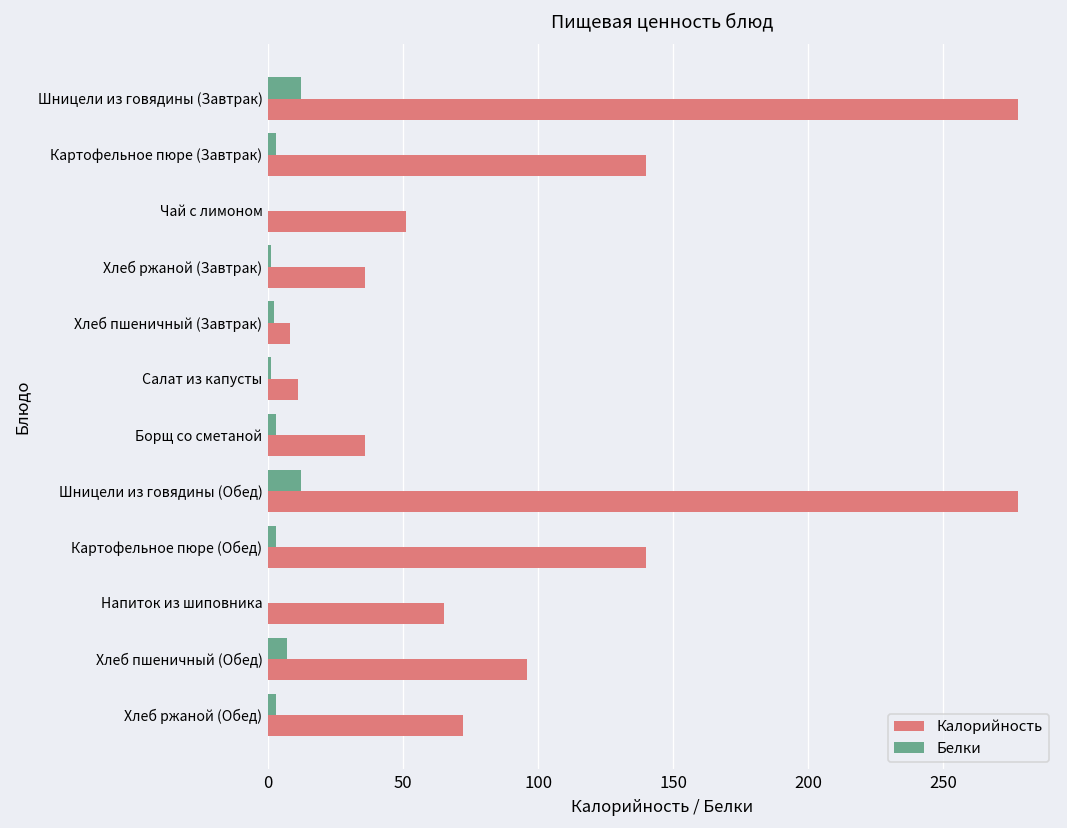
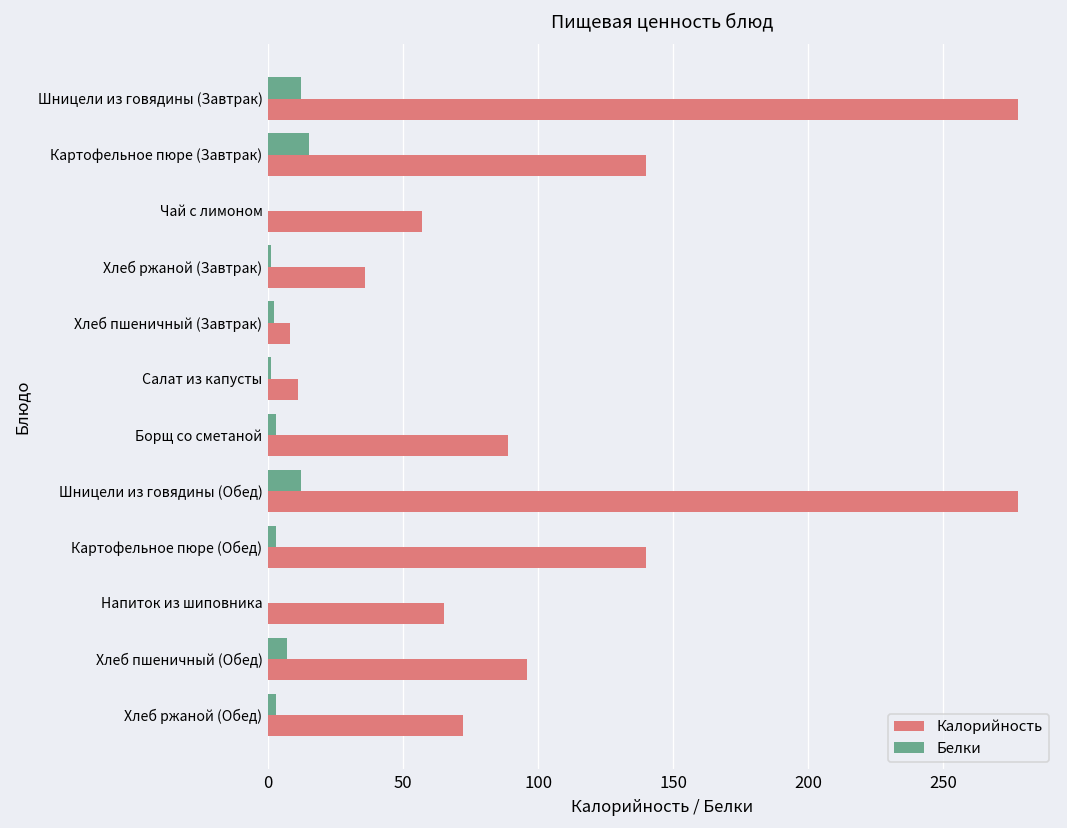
  {
    "Калорийность": {
      "Шницели из говядины (Завтрак)": 278,
      "Картофельное пюре (Завтрак)": 140,
-     "Чай с лимоном": 51,
+     "Чай с лимоном": 57,
      "Хлеб ржаной (Завтрак)": 36,
      "Хлеб пшеничный (Завтрак)": 8,
      "Салат из капусты": 11,
-     "Борщ со сметаной": 36,
+     "Борщ со сметаной": 89,
      "Шницели из говядины (Обед)": 278,
      "Картофельное пюре (Обед)": 140,
      "Напиток из шиповника": 65,
      "Хлеб пшеничный (Обед)": 96,
      "Хлеб ржаной (Обед)": 72
    },
    "Белки": {
      "Шницели из говядины (Завтрак)": 12,
-     "Картофельное пюре (Завтрак)": 3,
+     "Картофельное пюре (Завтрак)": 15,
      "Чай с лимоном": 0,
      "Хлеб пшеничный (Завтрак)": 2,
      "Борщ со сметаной": 3,
      "Шницели из говядины (Обед)": 12,
      "Картофельное пюре (Обед)": 3,
      "Напиток из шиповника": 0,
      "Хлеб пшеничный (Обед)": 7,
      "Хлеб ржаной (Обед)": 3
    }
  }
